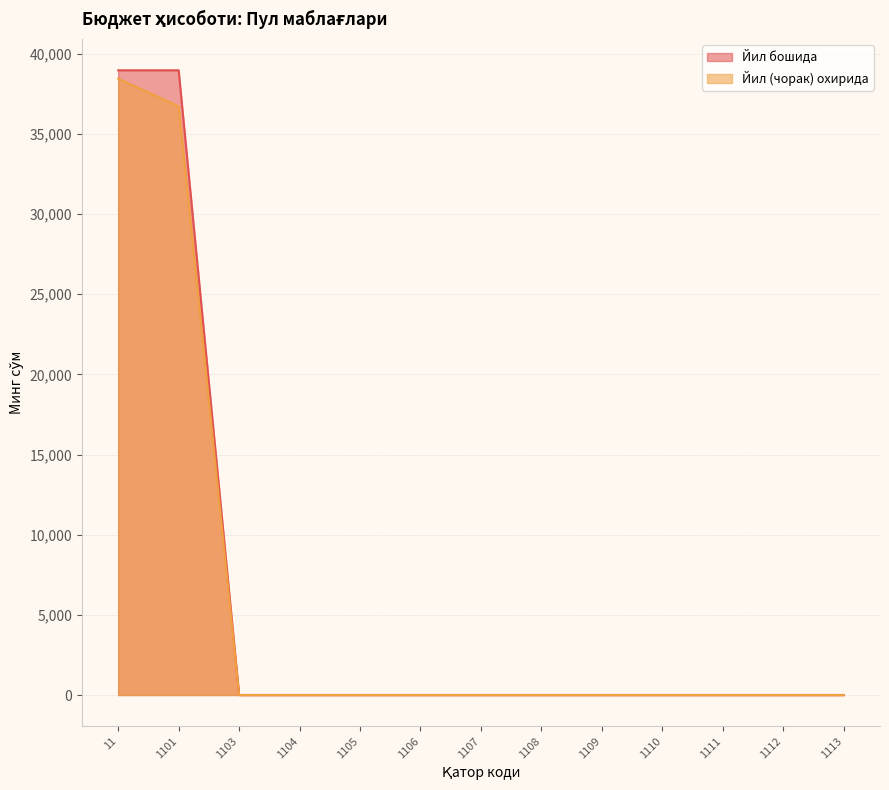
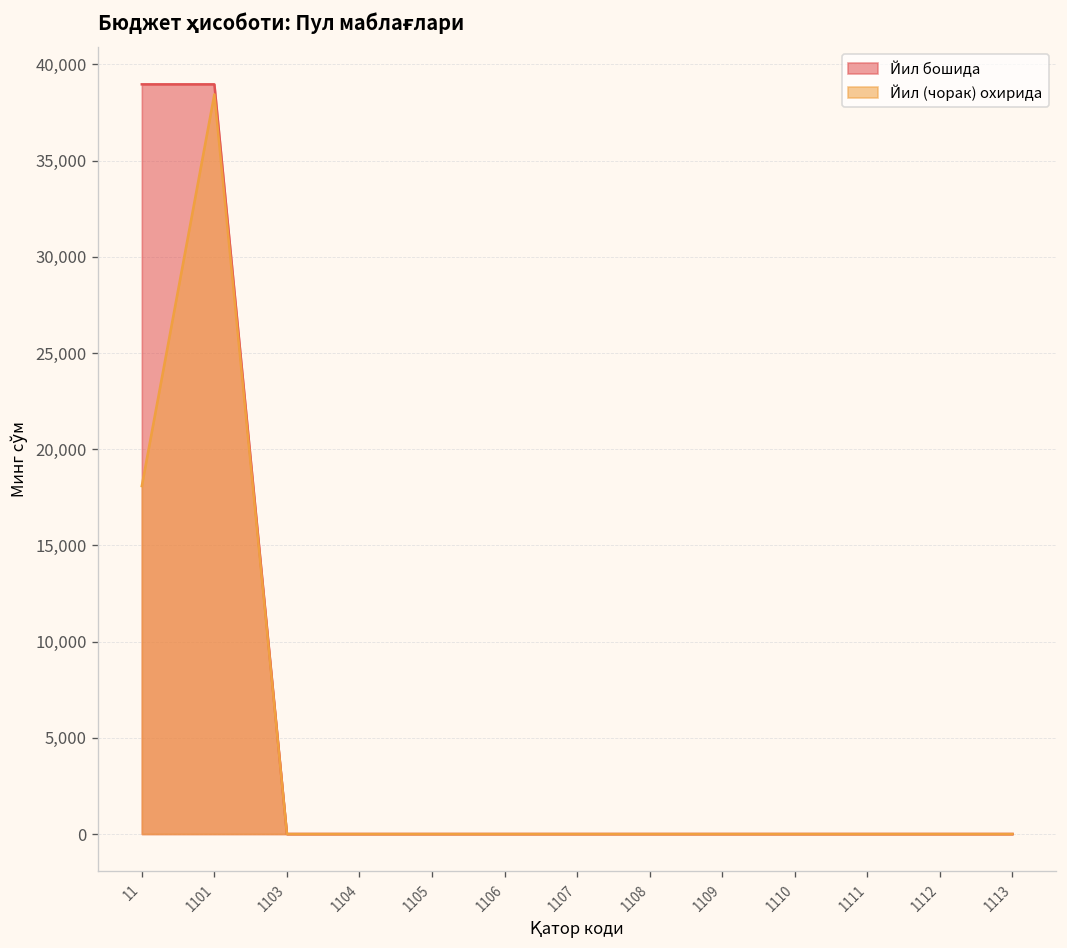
  {
    "Йил бошида": {
      "11": "39,000",
      "1101": "39,000"
    },
    "Йил (чорак) охирида": {
-     "11": "38,400",
-     "1101": "36,700"
+     "11": "18,100",
+     "1101": "38,400"
    }
  }
